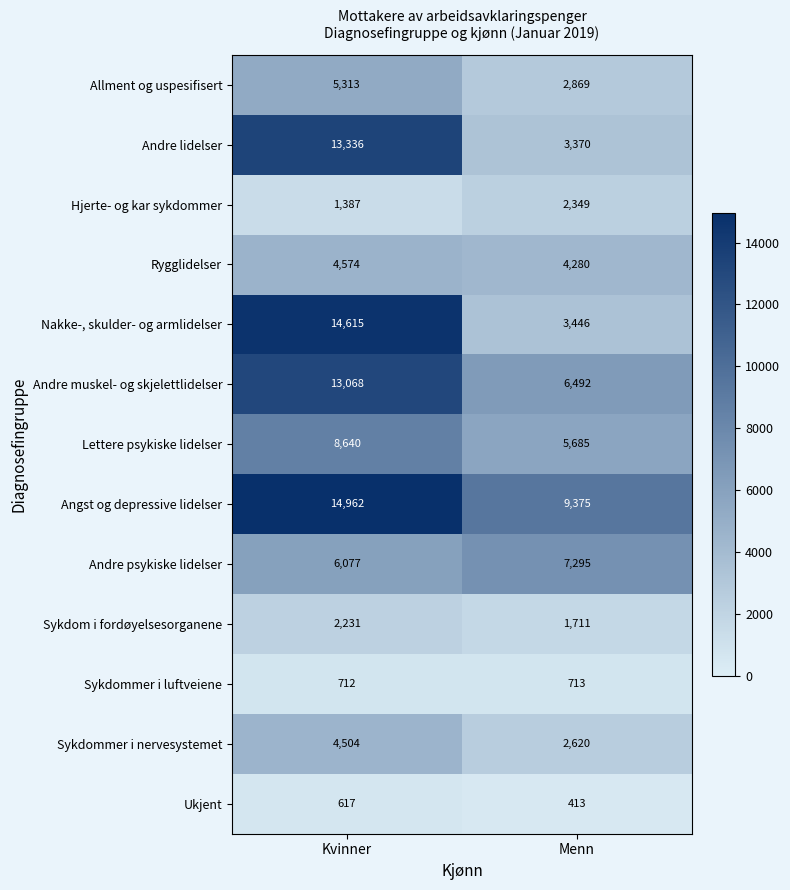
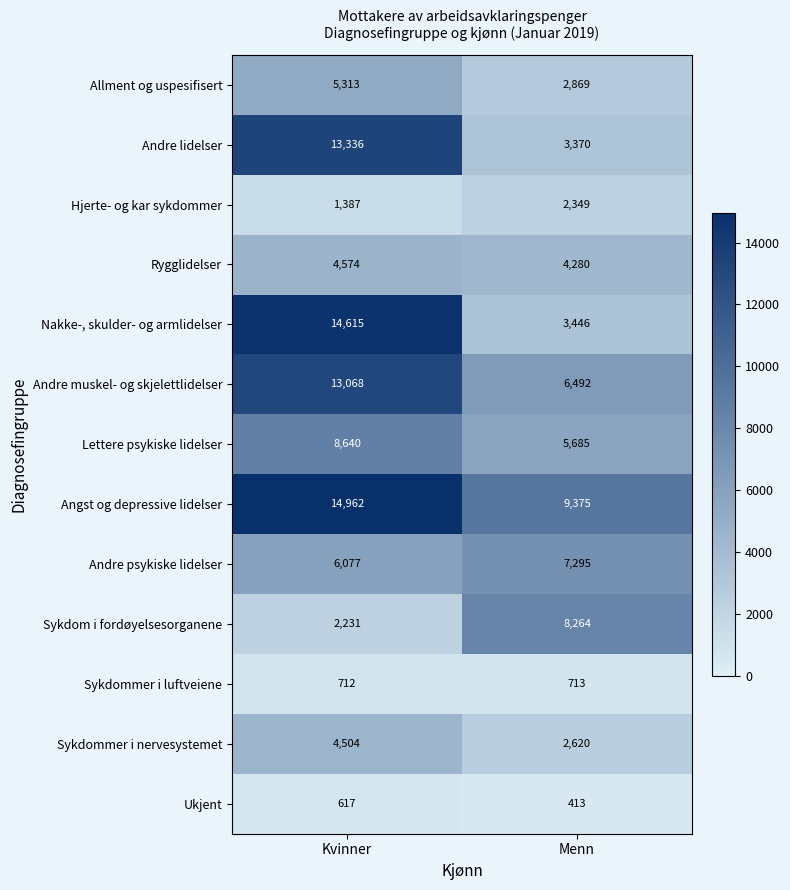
  {
    "Allment og uspesifisert": {
      "Kvinner": "5,313",
      "Menn": "2,869"
    },
    "Andre lidelser": {
      "Kvinner": "13,336",
      "Menn": "3,370"
    },
    "Hjerte- og kar sykdommer": {
      "Kvinner": "1,387",
      "Menn": "2,349"
    },
    "Rygglidelser": {
      "Kvinner": "4,574",
      "Menn": "4,280"
    },
    "Nakke-, skulder- og armlidelser": {
      "Kvinner": "14,615",
      "Menn": "3,446"
    },
    "Andre muskel- og skjelettlidelser": {
      "Kvinner": "13,068",
      "Menn": "6,492"
    },
    "Lettere psykiske lidelser": {
      "Kvinner": "8,640",
      "Menn": "5,685"
    },
    "Angst og depressive lidelser": {
      "Kvinner": "14,962",
      "Menn": "9,375"
    },
    "Andre psykiske lidelser": {
      "Kvinner": "6,077",
      "Menn": "7,295"
    },
    "Sykdom i fordøyelsesorganene": {
      "Kvinner": "2,231",
-     "Menn": "1,711"
+     "Menn": "8,264"
    },
    "Sykdommer i luftveiene": {
      "Kvinner": "712",
      "Menn": "713"
    },
    "Sykdommer i nervesystemet": {
      "Kvinner": "4,504",
      "Menn": "2,620"
    },
    "Ukjent": {
      "Kvinner": "617",
      "Menn": "413"
    }
  }
